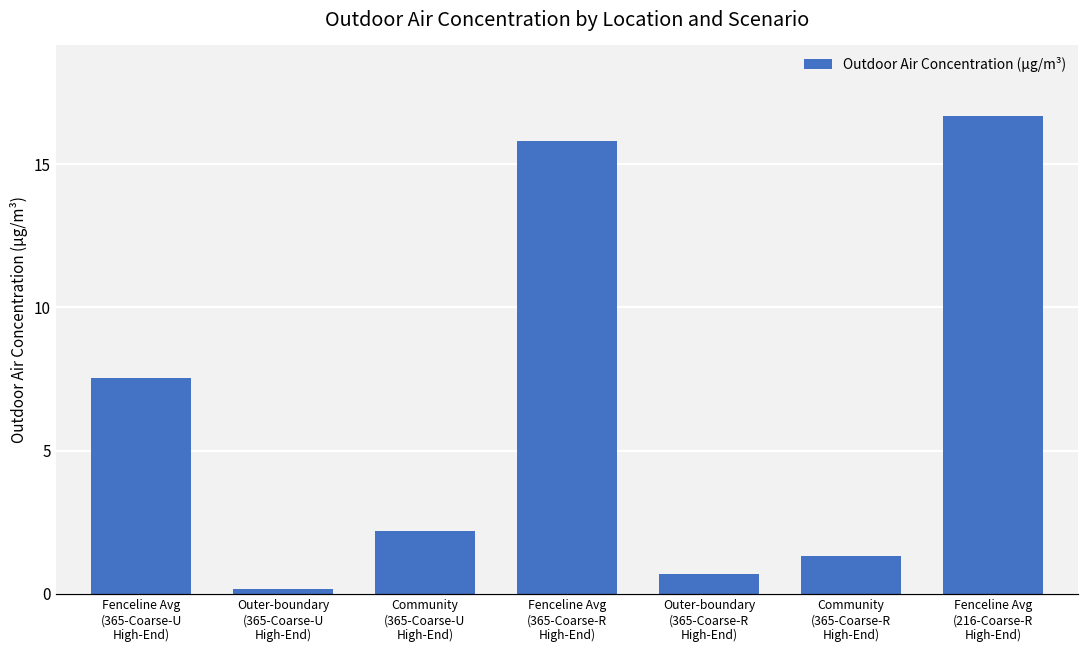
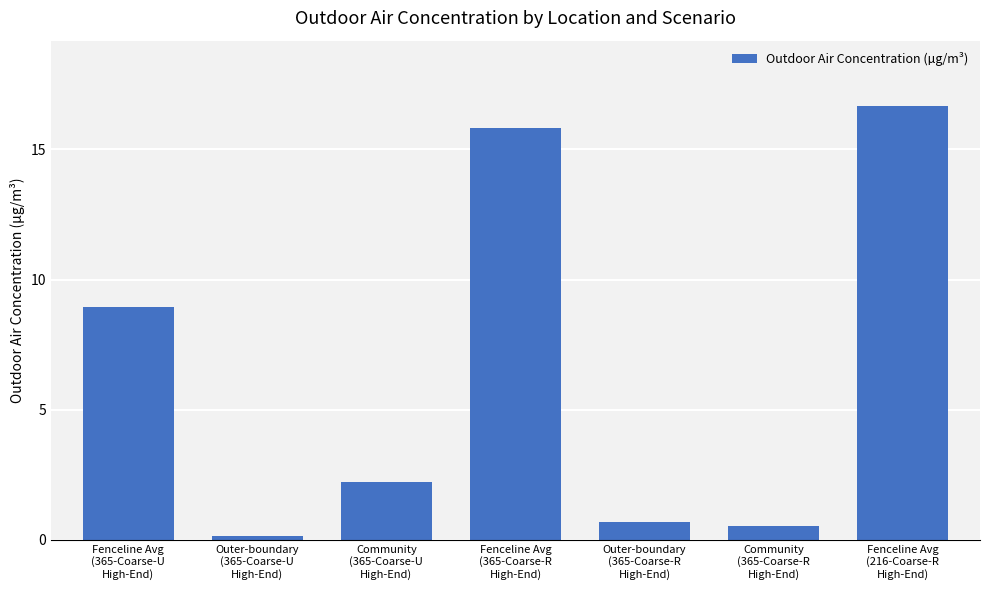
  {
-   "Fenceline Avg (365-Coarse-U High-End)": 7.5,
+   "Fenceline Avg (365-Coarse-U High-End)": 9.0,
    "Outer-boundary (365-Coarse-U High-End)": 0.2,
    "Community (365-Coarse-U High-End)": 2.2,
    "Fenceline Avg (365-Coarse-R High-End)": 15.8,
    "Outer-boundary (365-Coarse-R High-End)": 0.7,
-   "Community (365-Coarse-R High-End)": 1.3,
+   "Community (365-Coarse-R High-End)": 0.5,
    "Fenceline Avg (216-Coarse-R High-End)": 16.7
  }
